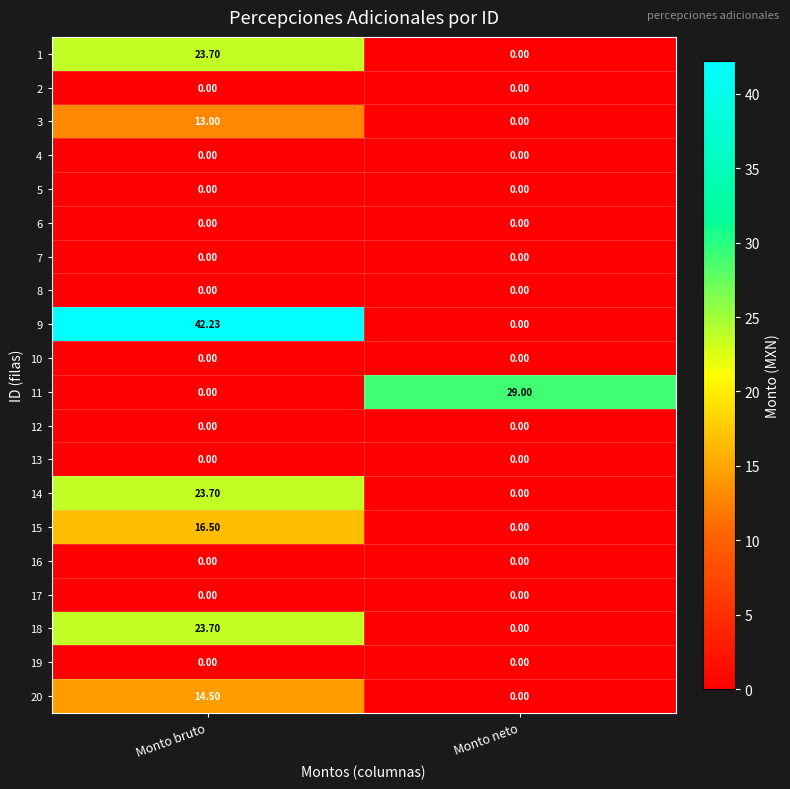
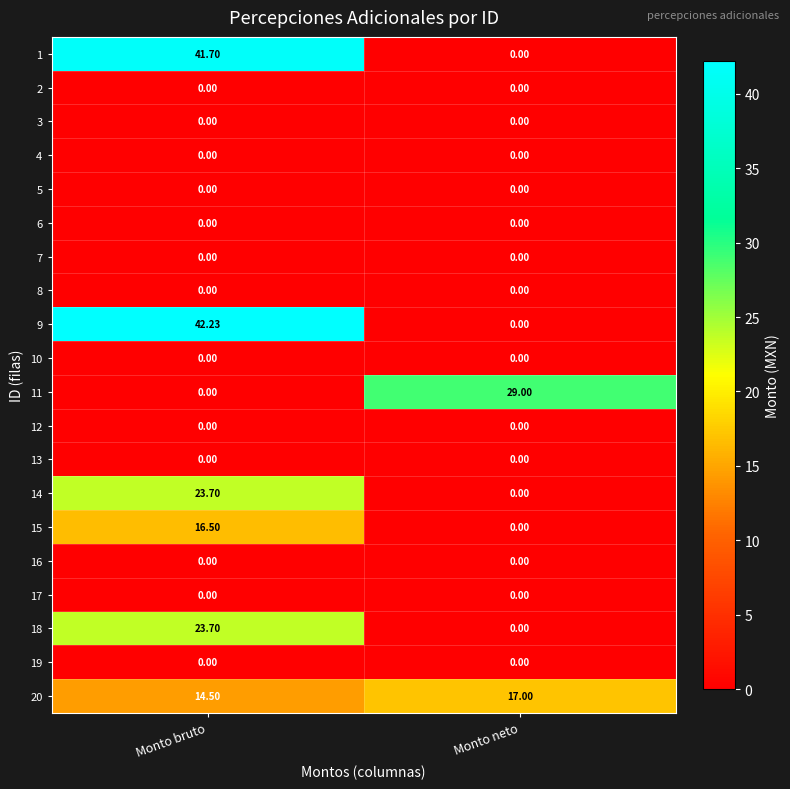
  {
    "1": {
-     "Monto bruto": 23.70,
+     "Monto bruto": 41.70,
      "Monto neto": 0.00
    },
    "2": {
      "Monto bruto": 0.00,
      "Monto neto": 0.00
    },
    "3": {
-     "Monto bruto": 13.00,
+     "Monto bruto": 0.00,
      "Monto neto": 0.00
    },
    "4": {
      "Monto bruto": 0.00,
      "Monto neto": 0.00
    },
    "5": {
      "Monto bruto": 0.00,
      "Monto neto": 0.00
    },
    "6": {
      "Monto bruto": 0.00,
      "Monto neto": 0.00
    },
    "7": {
      "Monto bruto": 0.00,
      "Monto neto": 0.00
    },
    "8": {
      "Monto bruto": 0.00,
      "Monto neto": 0.00
    },
    "9": {
      "Monto bruto": 42.23,
      "Monto neto": 0.00
    },
    "10": {
      "Monto bruto": 0.00,
      "Monto neto": 0.00
    },
    "11": {
      "Monto bruto": 0.00,
      "Monto neto": 29.00
    },
    "12": {
      "Monto bruto": 0.00,
      "Monto neto": 0.00
    },
    "13": {
      "Monto bruto": 0.00,
      "Monto neto": 0.00
    },
    "14": {
      "Monto bruto": 23.70,
      "Monto neto": 0.00
    },
    "15": {
      "Monto bruto": 16.50,
      "Monto neto": 0.00
    },
    "16": {
      "Monto bruto": 0.00,
      "Monto neto": 0.00
    },
    "17": {
      "Monto bruto": 0.00,
      "Monto neto": 0.00
    },
    "18": {
      "Monto bruto": 23.70,
      "Monto neto": 0.00
    },
    "19": {
      "Monto bruto": 0.00,
      "Monto neto": 0.00
    },
    "20": {
      "Monto bruto": 14.50,
-     "Monto neto": 0.00
+     "Monto neto": 17.00
    }
  }
